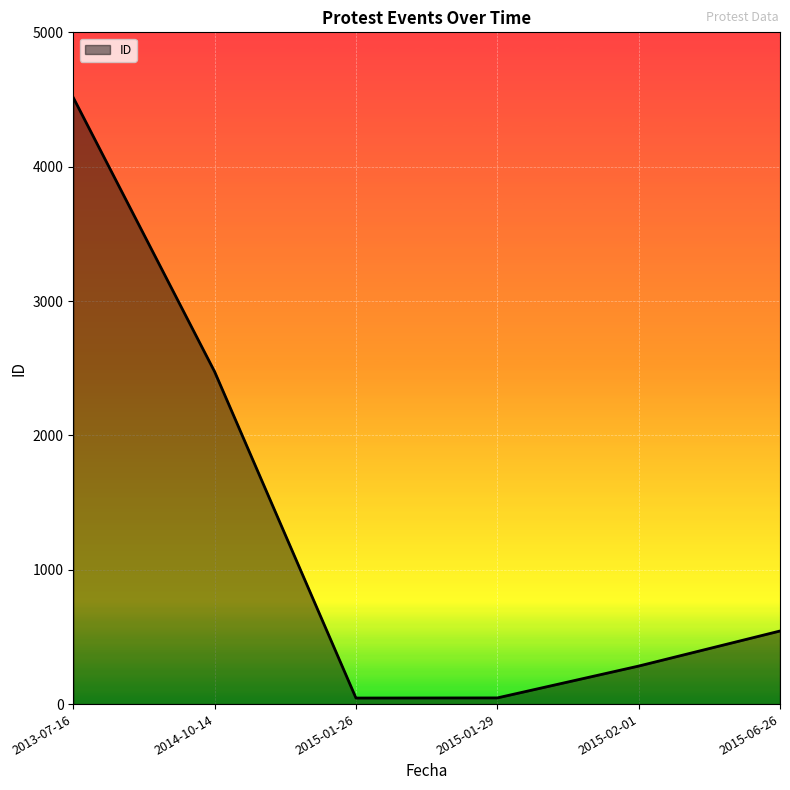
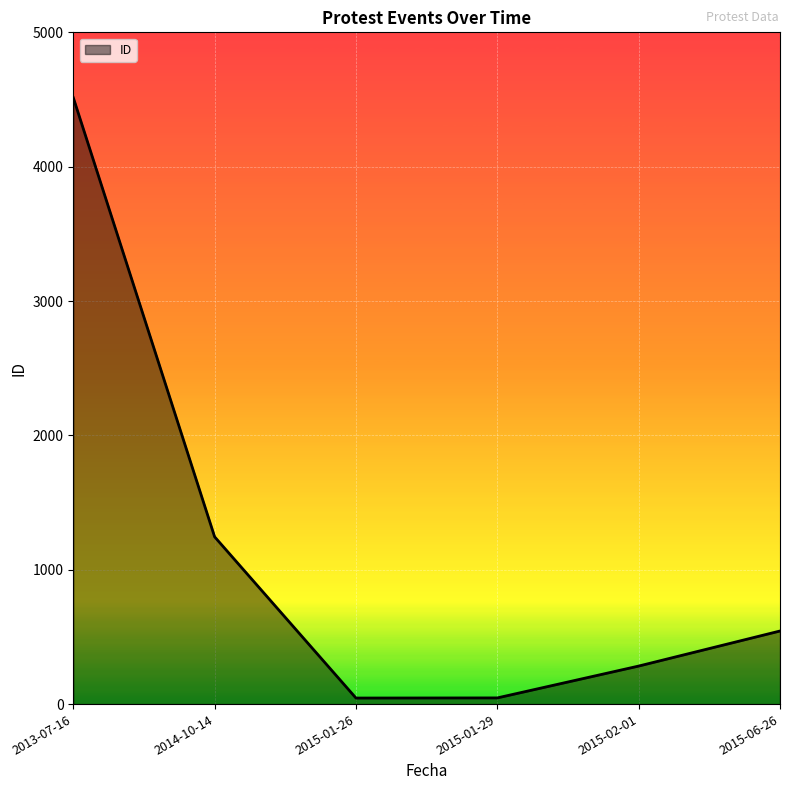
  {
    "2013-07-16": 4510,
-   "2014-10-14": 2470,
+   "2014-10-14": 1250,
    "2015-01-26": 50,
    "2015-01-29": 50,
    "2015-02-01": 280,
    "2015-06-26": 540
  }
